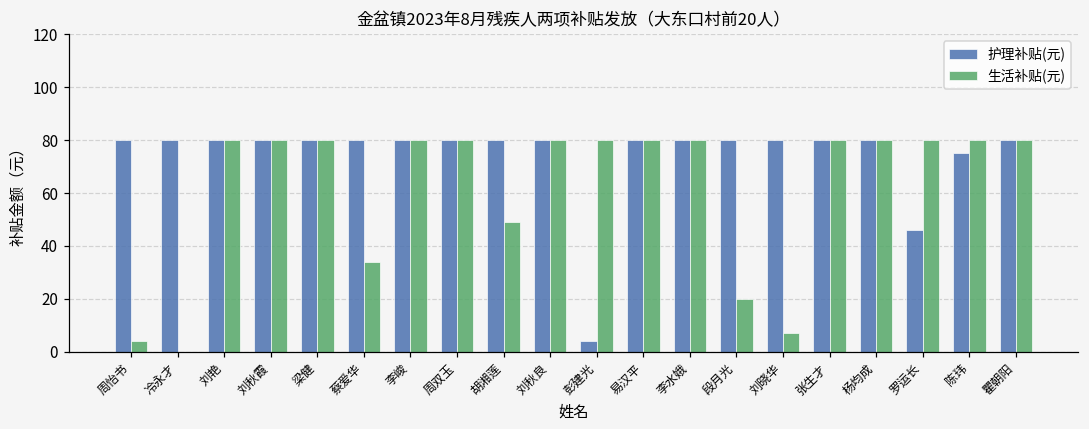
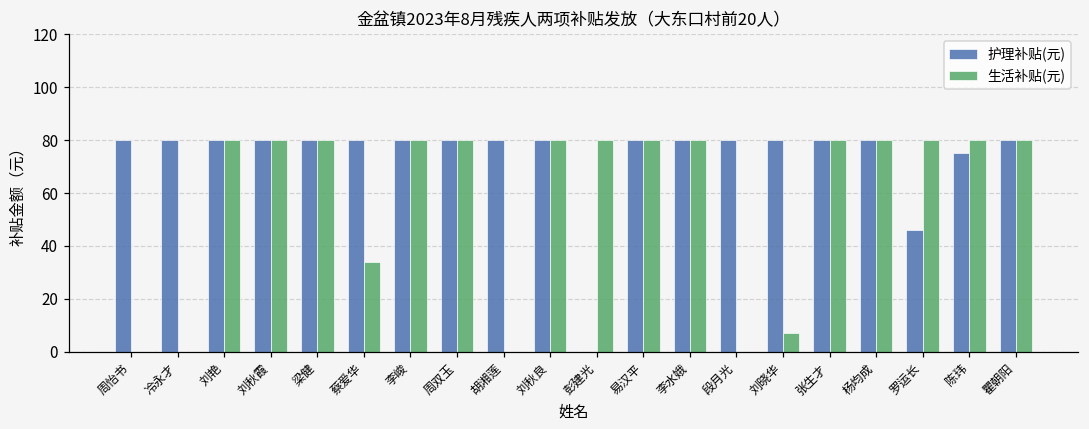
  {
    "护理补贴(元)": {
      "周怡书": 80,
      "冷永才": 80,
      "刘艳": 80,
      "刘秋霞": 80,
      "梁健": 80,
      "蔡爱华": 80,
      "李峻": 80,
      "周双玉": 80,
      "胡湘莲": 80,
      "刘秋良": 80,
-     "彭建光": 4,
+     "彭建光": 0,
      "易汉平": 80,
      "李水娥": 80,
      "段月光": 80,
      "刘晓华": 80,
      "张生才": 80,
      "杨均成": 80,
      "罗运长": 46,
      "陈玮": 75,
      "瞿朝阳": 80
    },
    "生活补贴(元)": {
-     "周怡书": 4,
+     "周怡书": 0,
      "冷永才": 0,
      "刘艳": 80,
      "刘秋霞": 80,
      "梁健": 80,
      "蔡爱华": 34,
      "李峻": 80,
      "周双玉": 80,
-     "胡湘莲": 49,
+     "胡湘莲": 0,
      "刘秋良": 80,
      "彭建光": 80,
      "易汉平": 80,
      "李水娥": 80,
-     "段月光": 20,
+     "段月光": 0,
      "刘晓华": 7,
      "张生才": 80,
      "杨均成": 80,
      "罗运长": 80,
      "陈玮": 80,
      "瞿朝阳": 80
    }
  }
